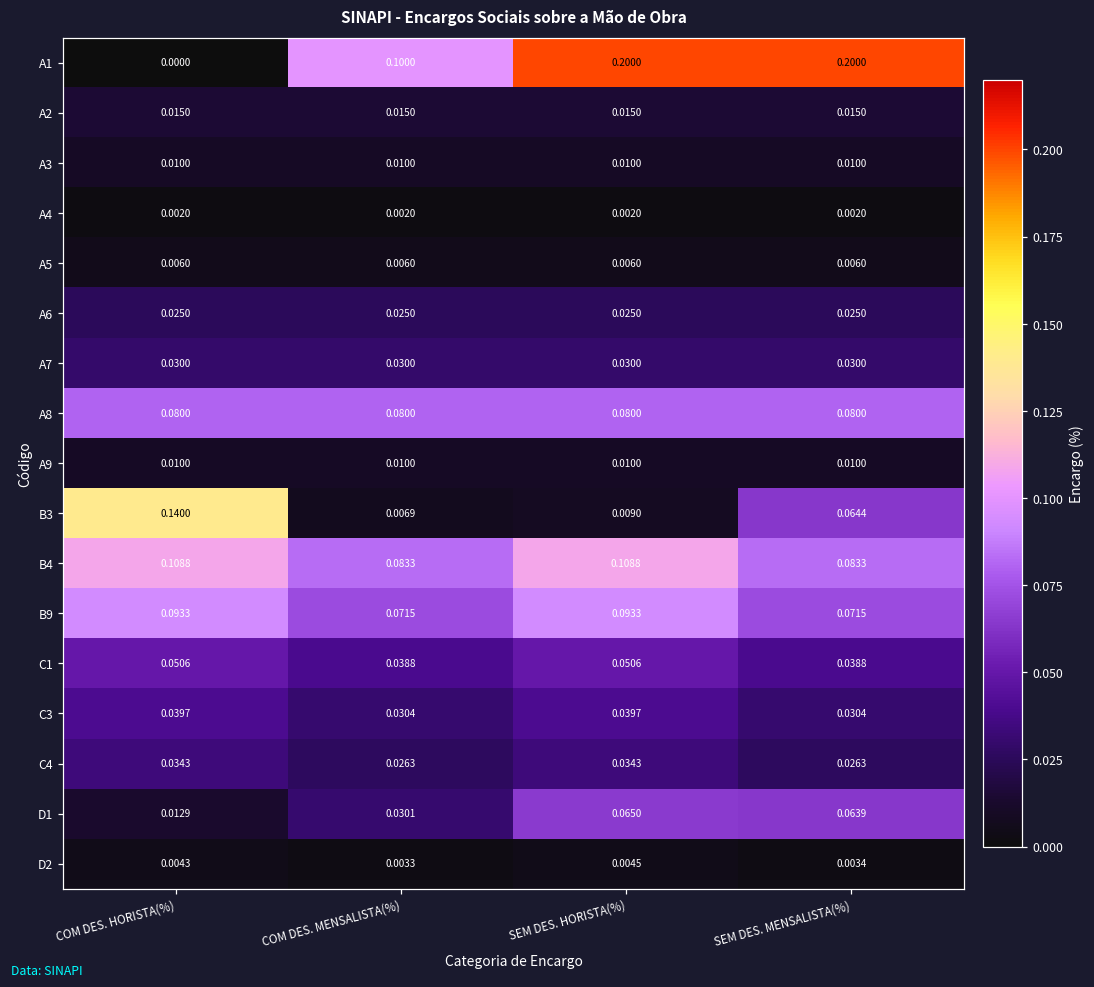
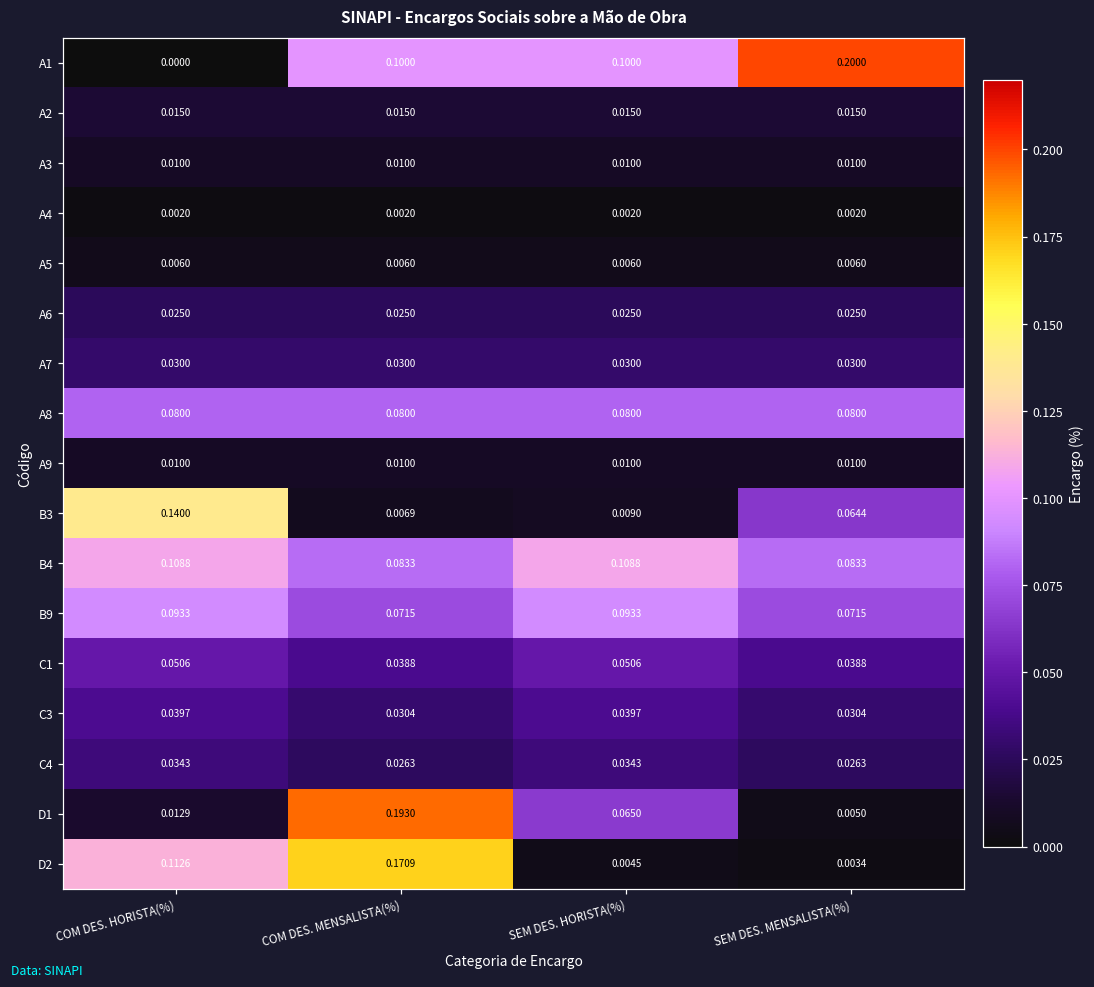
  {
    "A1": {
      "COM DES. HORISTA(%)": 0.0000,
      "COM DES. MENSALISTA(%)": 0.1000,
-     "SEM DES. HORISTA(%)": 0.2000,
+     "SEM DES. HORISTA(%)": 0.1000,
      "SEM DES. MENSALISTA(%)": 0.2000
    },
    "A2": {
      "COM DES. HORISTA(%)": 0.0150,
      "COM DES. MENSALISTA(%)": 0.0150,
      "SEM DES. HORISTA(%)": 0.0150,
      "SEM DES. MENSALISTA(%)": 0.0150
    },
    "A3": {
      "COM DES. HORISTA(%)": 0.0100,
      "COM DES. MENSALISTA(%)": 0.0100,
      "SEM DES. HORISTA(%)": 0.0100,
      "SEM DES. MENSALISTA(%)": 0.0100
    },
    "A4": {
      "COM DES. HORISTA(%)": 0.0020,
      "COM DES. MENSALISTA(%)": 0.0020,
      "SEM DES. HORISTA(%)": 0.0020,
      "SEM DES. MENSALISTA(%)": 0.0020
    },
    "A5": {
      "COM DES. HORISTA(%)": 0.0060,
      "COM DES. MENSALISTA(%)": 0.0060,
      "SEM DES. HORISTA(%)": 0.0060,
      "SEM DES. MENSALISTA(%)": 0.0060
    },
    "A6": {
      "COM DES. HORISTA(%)": 0.0250,
      "COM DES. MENSALISTA(%)": 0.0250,
      "SEM DES. HORISTA(%)": 0.0250,
      "SEM DES. MENSALISTA(%)": 0.0250
    },
    "A7": {
      "COM DES. HORISTA(%)": 0.0300,
      "COM DES. MENSALISTA(%)": 0.0300,
      "SEM DES. HORISTA(%)": 0.0300,
      "SEM DES. MENSALISTA(%)": 0.0300
    },
    "A8": {
      "COM DES. HORISTA(%)": 0.0800,
      "COM DES. MENSALISTA(%)": 0.0800,
      "SEM DES. HORISTA(%)": 0.0800,
      "SEM DES. MENSALISTA(%)": 0.0800
    },
    "A9": {
      "COM DES. HORISTA(%)": 0.0100,
      "COM DES. MENSALISTA(%)": 0.0100,
      "SEM DES. HORISTA(%)": 0.0100,
      "SEM DES. MENSALISTA(%)": 0.0100
    },
    "B3": {
      "COM DES. HORISTA(%)": 0.1400,
      "COM DES. MENSALISTA(%)": 0.0069,
      "SEM DES. HORISTA(%)": 0.0090,
      "SEM DES. MENSALISTA(%)": 0.0644
    },
    "B4": {
      "COM DES. HORISTA(%)": 0.1088,
      "COM DES. MENSALISTA(%)": 0.0833,
      "SEM DES. HORISTA(%)": 0.1088,
      "SEM DES. MENSALISTA(%)": 0.0833
    },
    "B9": {
      "COM DES. HORISTA(%)": 0.0933,
      "COM DES. MENSALISTA(%)": 0.0715,
      "SEM DES. HORISTA(%)": 0.0933,
      "SEM DES. MENSALISTA(%)": 0.0715
    },
    "C1": {
      "COM DES. HORISTA(%)": 0.0506,
      "COM DES. MENSALISTA(%)": 0.0388,
      "SEM DES. HORISTA(%)": 0.0506,
      "SEM DES. MENSALISTA(%)": 0.0388
    },
    "C3": {
      "COM DES. HORISTA(%)": 0.0397,
      "COM DES. MENSALISTA(%)": 0.0304,
      "SEM DES. HORISTA(%)": 0.0397,
      "SEM DES. MENSALISTA(%)": 0.0304
    },
    "C4": {
      "COM DES. HORISTA(%)": 0.0343,
      "COM DES. MENSALISTA(%)": 0.0263,
      "SEM DES. HORISTA(%)": 0.0343,
      "SEM DES. MENSALISTA(%)": 0.0263
    },
    "D1": {
      "COM DES. HORISTA(%)": 0.0129,
-     "COM DES. MENSALISTA(%)": 0.0301,
+     "COM DES. MENSALISTA(%)": 0.1930,
      "SEM DES. HORISTA(%)": 0.0650,
-     "SEM DES. MENSALISTA(%)": 0.0639
+     "SEM DES. MENSALISTA(%)": 0.0050
    },
    "D2": {
-     "COM DES. HORISTA(%)": 0.0043,
-     "COM DES. MENSALISTA(%)": 0.0033,
+     "COM DES. HORISTA(%)": 0.1126,
+     "COM DES. MENSALISTA(%)": 0.1709,
      "SEM DES. HORISTA(%)": 0.0045,
      "SEM DES. MENSALISTA(%)": 0.0034
    }
  }
